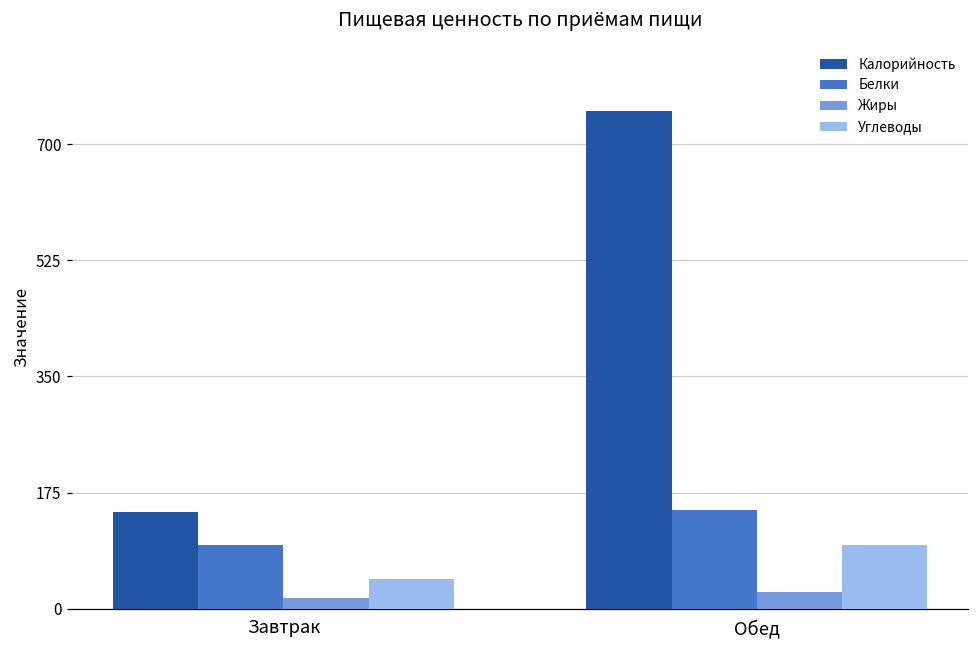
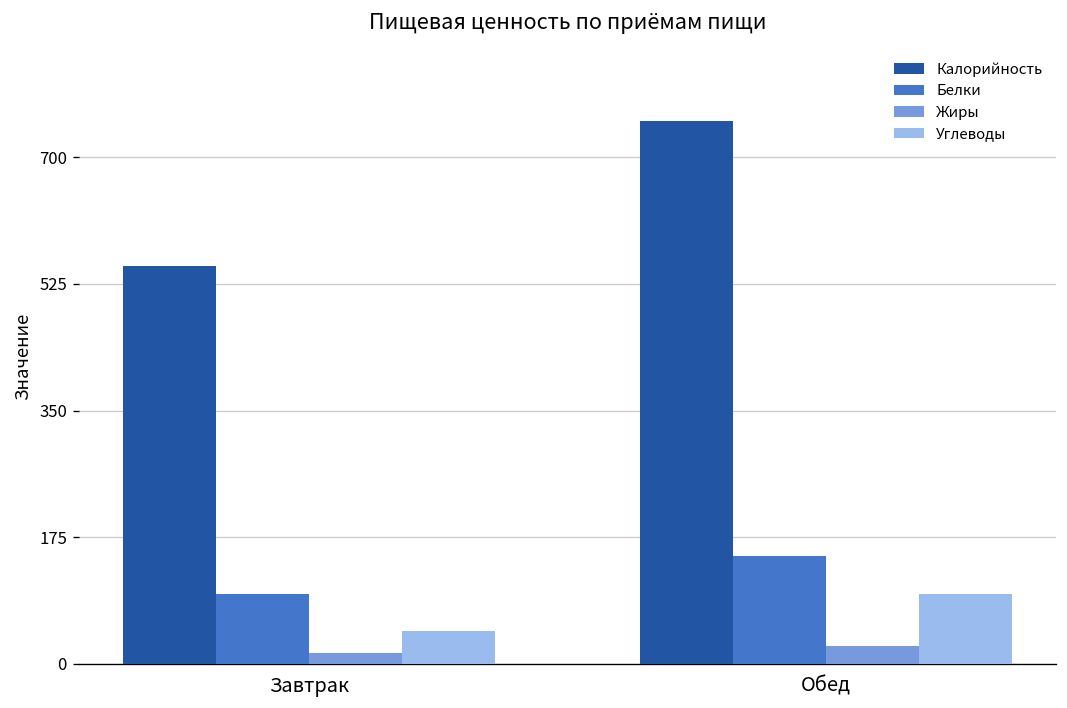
  {
    "Калорийность": {
-     "Завтрак": 150,
+     "Завтрак": 550,
      "Обед": 750
    },
    "Белки": {
      "Завтрак": 100,
      "Обед": 150
    }
  }
